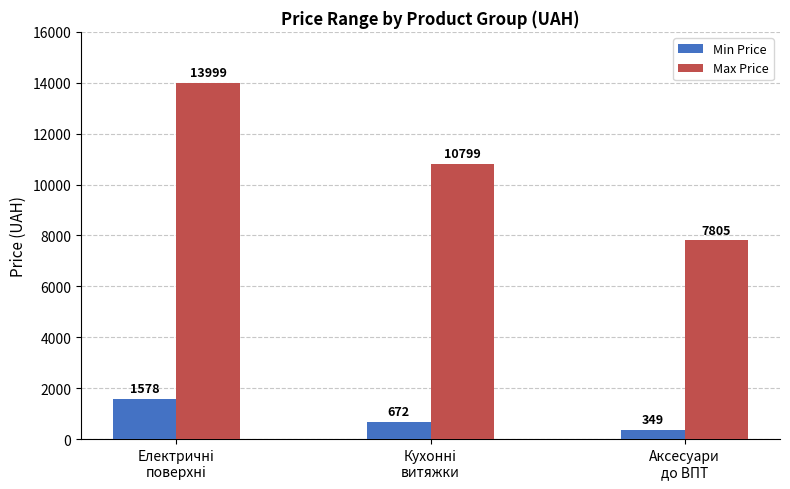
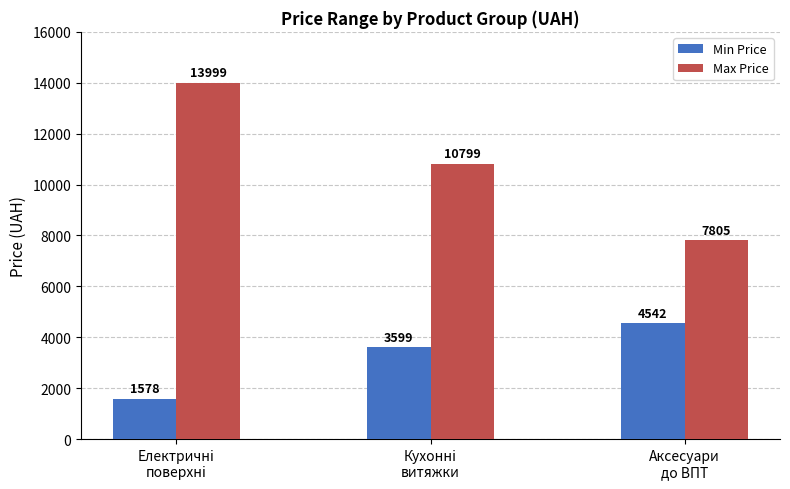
  {
    "Min Price": {
      "Електричні поверхні": 1578,
-     "Кухонні витяжки": 672,
-     "Аксесуари до ВПТ": 349
+     "Кухонні витяжки": 3599,
+     "Аксесуари до ВПТ": 4542
    },
    "Max Price": {
      "Електричні поверхні": 13999,
      "Кухонні витяжки": 10799,
      "Аксесуари до ВПТ": 7805
    }
  }
